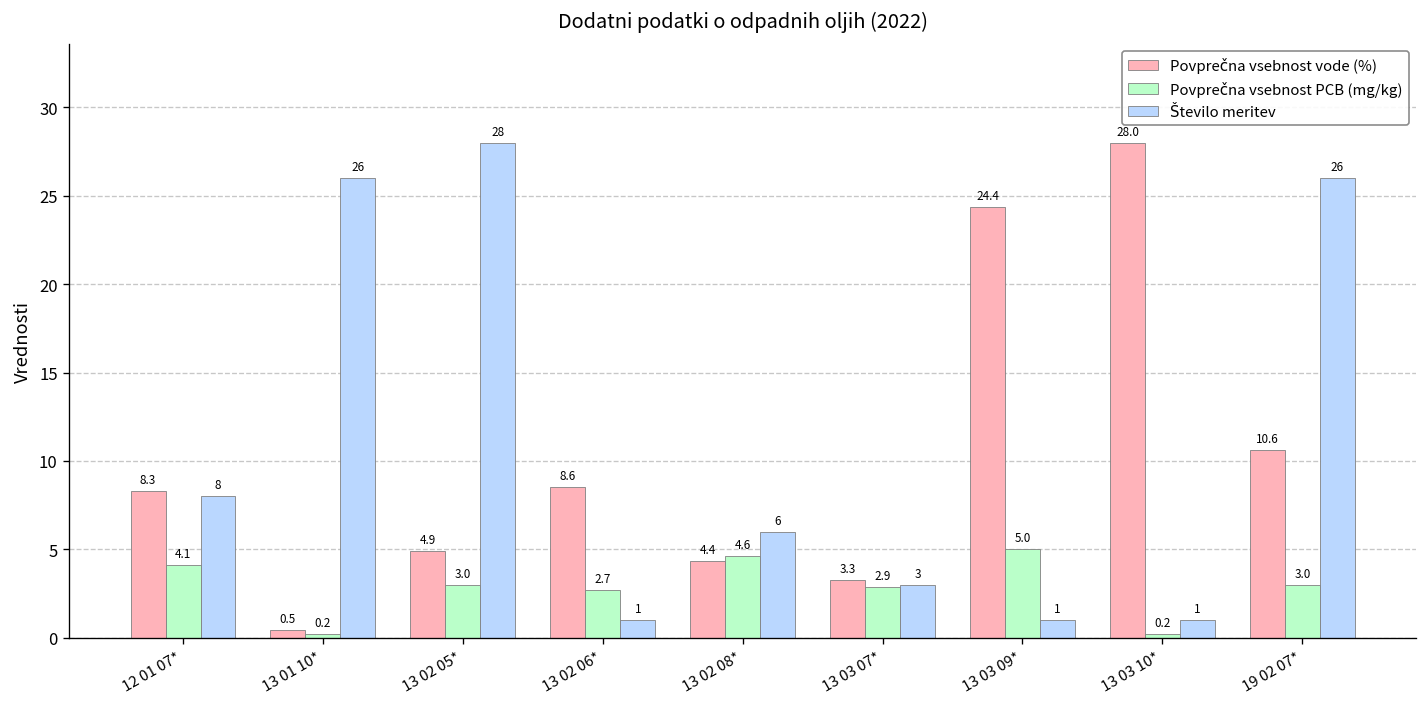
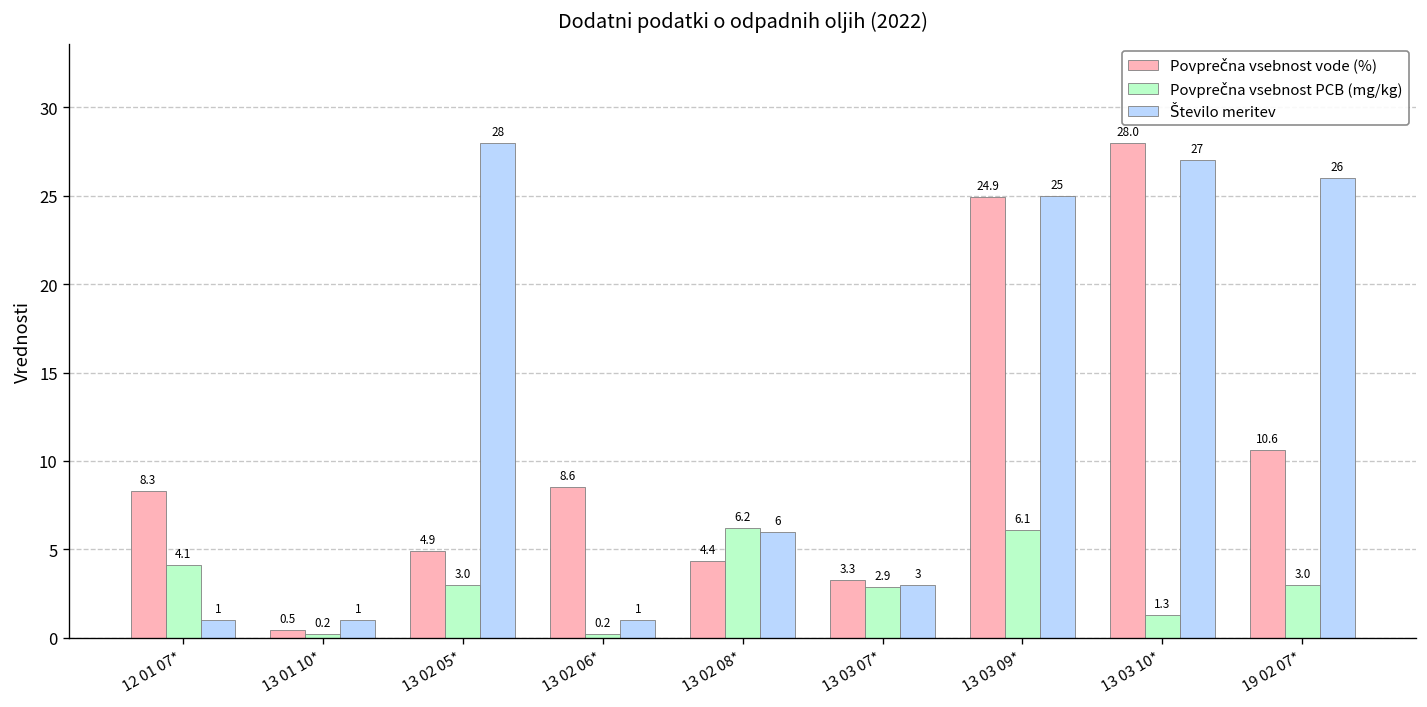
  {
    "Povprečna vsebnost vode (%)": {
      "12 01 07*": 8.3,
      "13 01 10*": 0.5,
      "13 02 05*": 4.9,
      "13 02 06*": 8.6,
      "13 02 08*": 4.4,
      "13 03 07*": 3.3,
-     "13 03 09*": 24.4,
+     "13 03 09*": 24.9,
      "13 03 10*": 28.0,
      "19 02 07*": 10.6
    },
    "Povprečna vsebnost PCB (mg/kg)": {
      "12 01 07*": 4.1,
      "13 01 10*": 0.2,
      "13 02 05*": 3.0,
-     "13 02 06*": 2.7,
-     "13 02 08*": 4.6,
+     "13 02 06*": 0.2,
+     "13 02 08*": 6.2,
      "13 03 07*": 2.9,
-     "13 03 09*": 5.0,
-     "13 03 10*": 0.2,
+     "13 03 09*": 6.1,
+     "13 03 10*": 1.3,
      "19 02 07*": 3.0
    },
    "Število meritev": {
-     "12 01 07*": 8,
-     "13 01 10*": 26,
+     "12 01 07*": 1,
+     "13 01 10*": 1,
      "13 02 05*": 28,
      "13 02 06*": 1,
      "13 02 08*": 6,
      "13 03 07*": 3,
-     "13 03 09*": 1,
-     "13 03 10*": 1,
+     "13 03 09*": 25,
+     "13 03 10*": 27,
      "19 02 07*": 26
    }
  }
